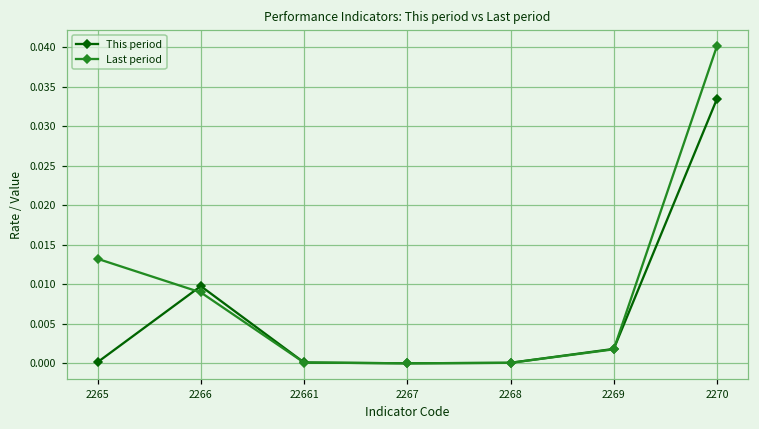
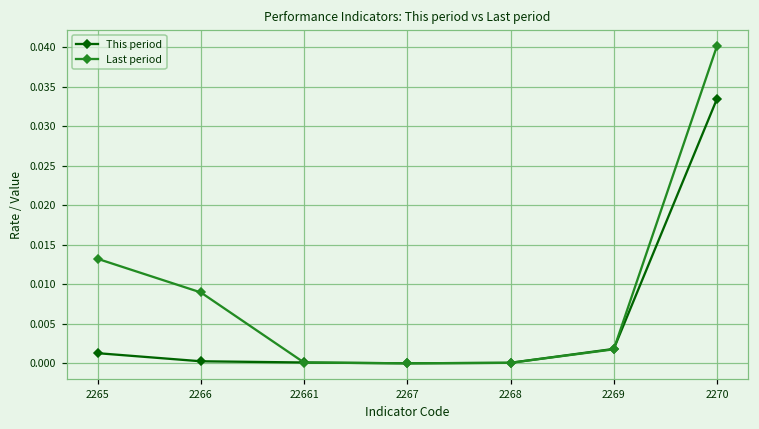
  {
    "This period": {
-     "2265": 0.000,
-     "2266": 0.010,
+     "2265": 0.001,
+     "2266": 0.000,
      "2270": 0.034
    },
    "Last period": {
      "2265": 0.013,
      "2266": 0.009,
      "2270": 0.040
    }
  }
